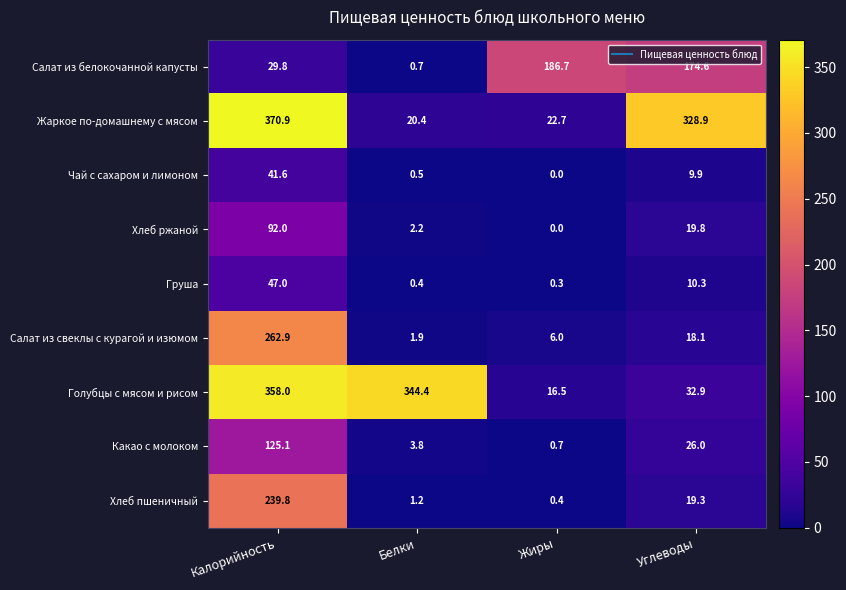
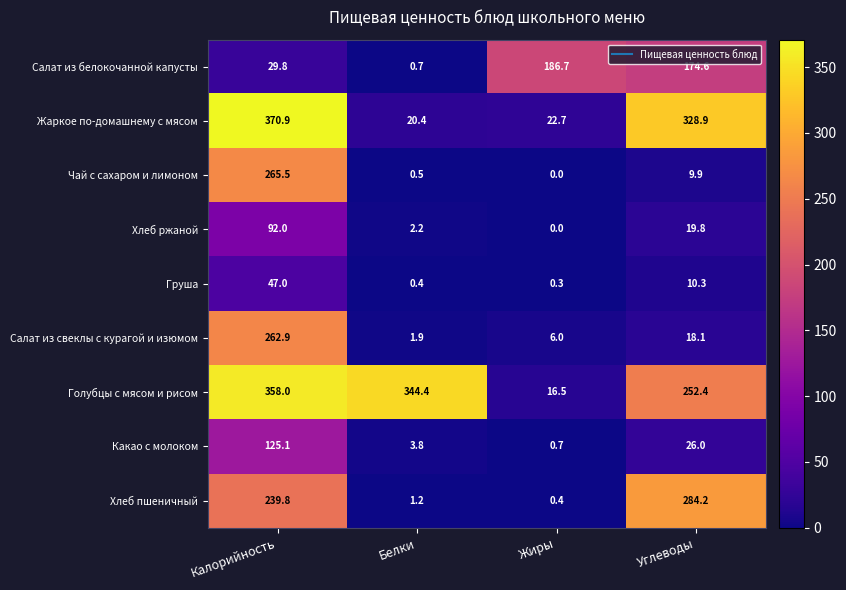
  {
    "Салат из белокочанной капусты": {
      "Калорийность": 29.8,
      "Белки": 0.7,
      "Жиры": 186.7
    },
    "Жаркое по-домашнему с мясом": {
      "Калорийность": 370.9,
      "Белки": 20.4,
      "Жиры": 22.7,
      "Углеводы": 328.9
    },
    "Чай с сахаром и лимоном": {
-     "Калорийность": 41.6,
+     "Калорийность": 265.5,
      "Белки": 0.5,
      "Жиры": 0.0,
      "Углеводы": 9.9
    },
    "Хлеб ржаной": {
      "Калорийность": 92.0,
      "Белки": 2.2,
      "Жиры": 0.0,
      "Углеводы": 19.8
    },
    "Груша": {
      "Калорийность": 47.0,
      "Белки": 0.4,
      "Жиры": 0.3,
      "Углеводы": 10.3
    },
    "Салат из свеклы с курагой и изюмом": {
      "Калорийность": 262.9,
      "Белки": 1.9,
      "Жиры": 6.0,
      "Углеводы": 18.1
    },
    "Голубцы с мясом и рисом": {
      "Калорийность": 358.0,
      "Белки": 344.4,
      "Жиры": 16.5,
-     "Углеводы": 32.9
+     "Углеводы": 252.4
    },
    "Какао с молоком": {
      "Калорийность": 125.1,
      "Белки": 3.8,
      "Жиры": 0.7,
      "Углеводы": 26.0
    },
    "Хлеб пшеничный": {
      "Калорийность": 239.8,
      "Белки": 1.2,
      "Жиры": 0.4,
-     "Углеводы": 19.3
+     "Углеводы": 284.2
    }
  }
